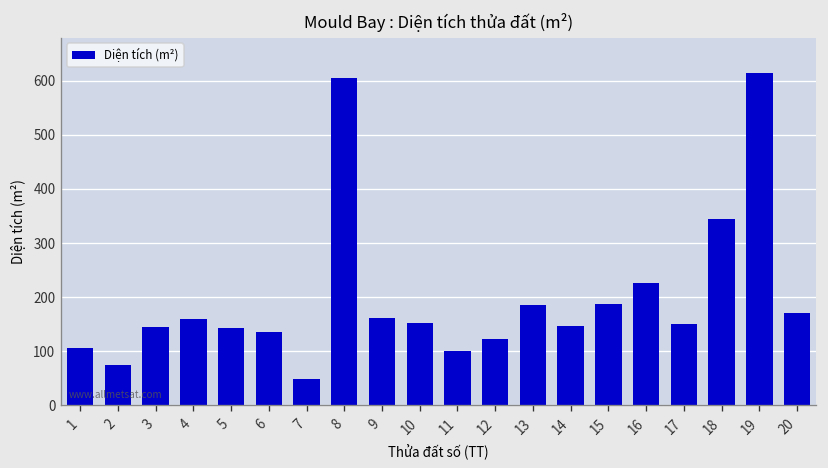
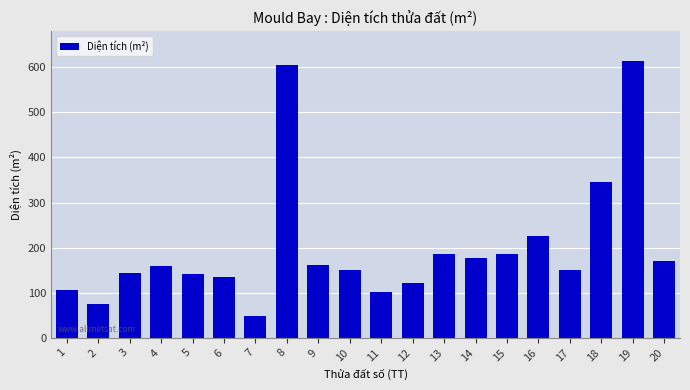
  {
    "1": 110,
    "2": 70,
    "3": 140,
    "4": 160,
    "5": 140,
    "6": 140,
    "7": 50,
    "8": 600,
    "9": 160,
    "10": 150,
    "11": 100,
    "12": 120,
    "13": 190,
-   "14": 150,
+   "14": 180,
    "15": 190,
    "16": 230,
    "17": 150,
    "18": 350,
    "19": 610,
    "20": 170
  }
